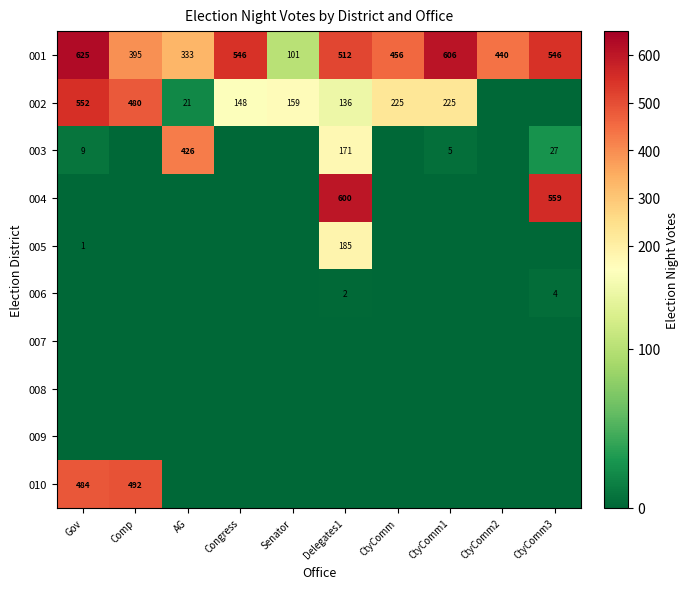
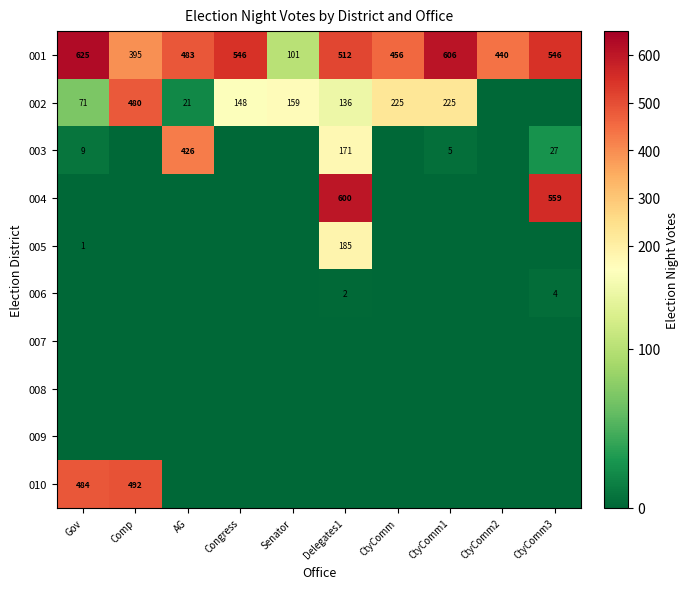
  {
    "001": {
      "Gov": 625,
      "Comp": 395,
-     "AG": 333,
+     "AG": 483,
      "Congress": 546,
      "Senator": 101,
      "Delegates1": 512,
      "CtyComm": 456,
      "CtyComm1": 606,
      "CtyComm2": 440,
      "CtyComm3": 546
    },
    "002": {
-     "Gov": 552,
+     "Gov": 71,
      "Comp": 480,
      "AG": 21,
      "Congress": 148,
      "Senator": 159,
      "Delegates1": 136,
      "CtyComm": 225,
      "CtyComm1": 225
    },
    "003": {
      "Gov": 9,
      "AG": 426,
      "Delegates1": 171,
      "CtyComm1": 5,
      "CtyComm3": 27
    },
    "004": {
      "Delegates1": 600,
      "CtyComm3": 559
    },
    "005": {
      "Gov": 1,
      "Delegates1": 185
    },
    "006": {
      "Delegates1": 2,
      "CtyComm3": 4
    },
    "010": {
      "Gov": 484,
      "Comp": 492
    }
  }
